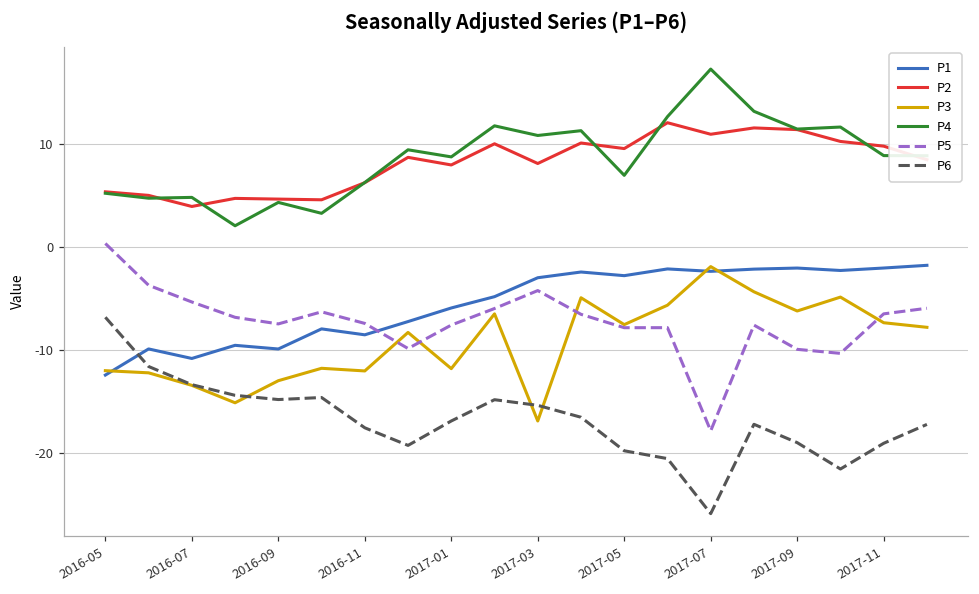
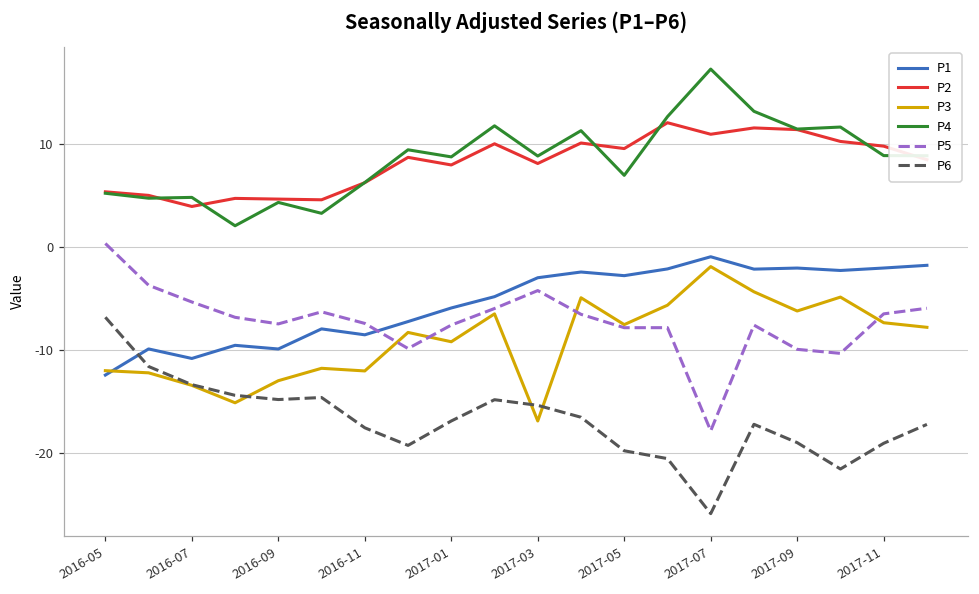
  {
    "P1": {
      "2016-05": -12,
      "2016-07": -11,
      "2016-09": -10,
      "2016-11": -9,
      "2017-01": -6,
      "2017-03": -3,
      "2017-05": -3,
-     "2017-07": -2,
+     "2017-07": -1,
      "2017-09": -2,
      "2017-11": -2
    },
    "P2": {
      "2016-07": 4,
      "2016-09": 5,
      "2017-01": 8,
      "2017-03": 8,
      "2017-05": 10,
      "2017-07": 11,
      "2017-11": 10
    },
    "P3": {
      "2016-05": -12,
      "2016-09": -13,
      "2016-11": -12,
-     "2017-01": -12,
+     "2017-01": -9,
      "2017-03": -17,
      "2017-05": -8,
      "2017-07": -2,
      "2017-09": -6,
      "2017-11": -7
    },
    "P4": {
      "2016-07": 5,
      "2016-09": 4,
      "2017-01": 9,
-     "2017-03": 11,
+     "2017-03": 9,
      "2017-05": 7,
      "2017-07": 17,
      "2017-11": 9
    },
    "P5": {
      "2016-05": 0,
      "2016-07": -5,
      "2016-09": -7,
      "2016-11": -7,
      "2017-01": -8,
      "2017-03": -4,
      "2017-05": -8,
      "2017-07": -18,
      "2017-09": -10,
      "2017-11": -7
    },
    "P6": {
      "2016-05": -7,
      "2016-09": -15,
      "2016-11": -18,
      "2017-01": -17,
      "2017-03": -15,
      "2017-05": -20,
      "2017-07": -26,
      "2017-09": -19,
      "2017-11": -19
    }
  }
